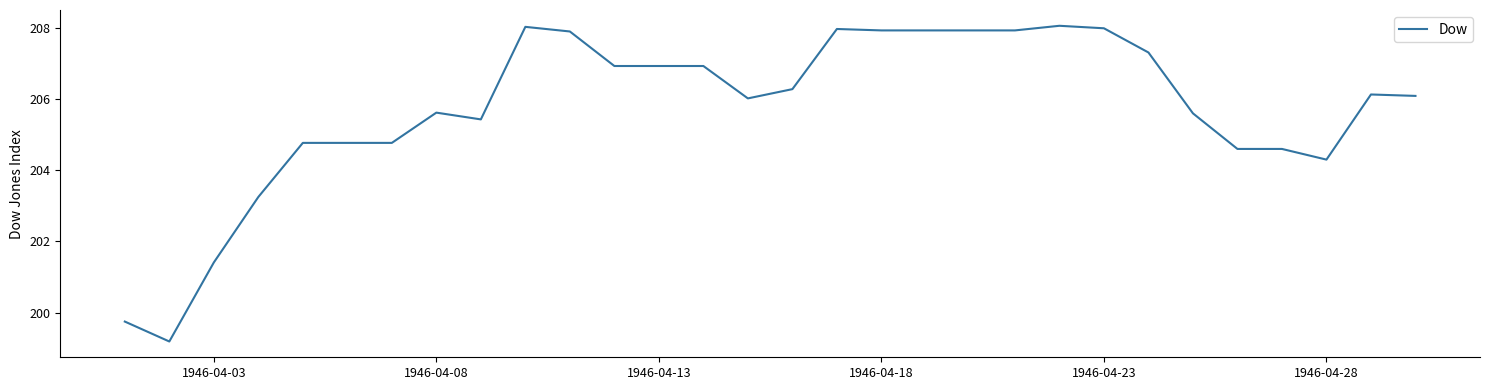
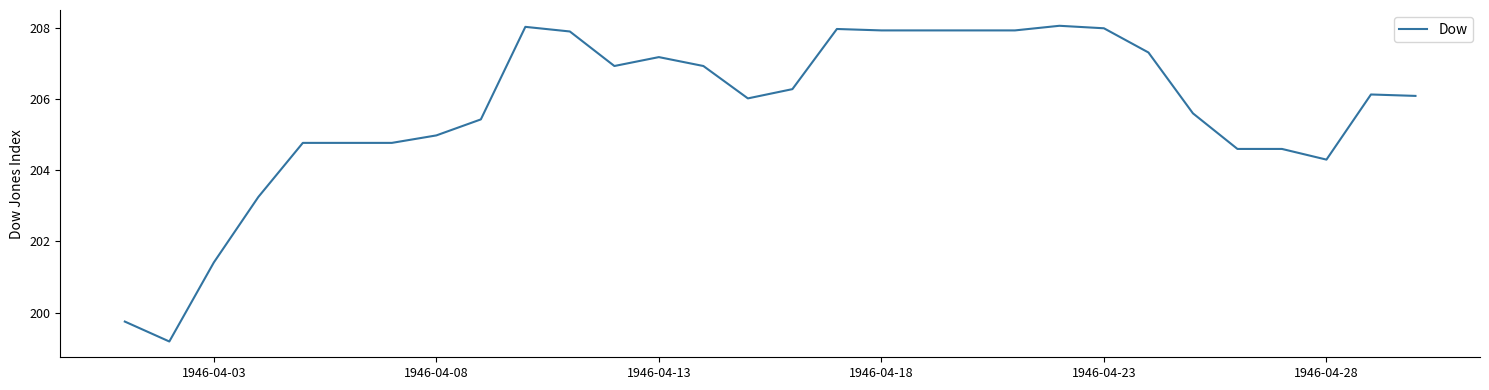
  {
    "1946-04-03": 201.4,
-   "1946-04-08": 205.6,
-   "1946-04-13": 206.9,
+   "1946-04-08": 205.0,
+   "1946-04-13": 207.2,
    "1946-04-18": 207.9,
    "1946-04-23": 208.0,
    "1946-04-28": 204.3
  }
